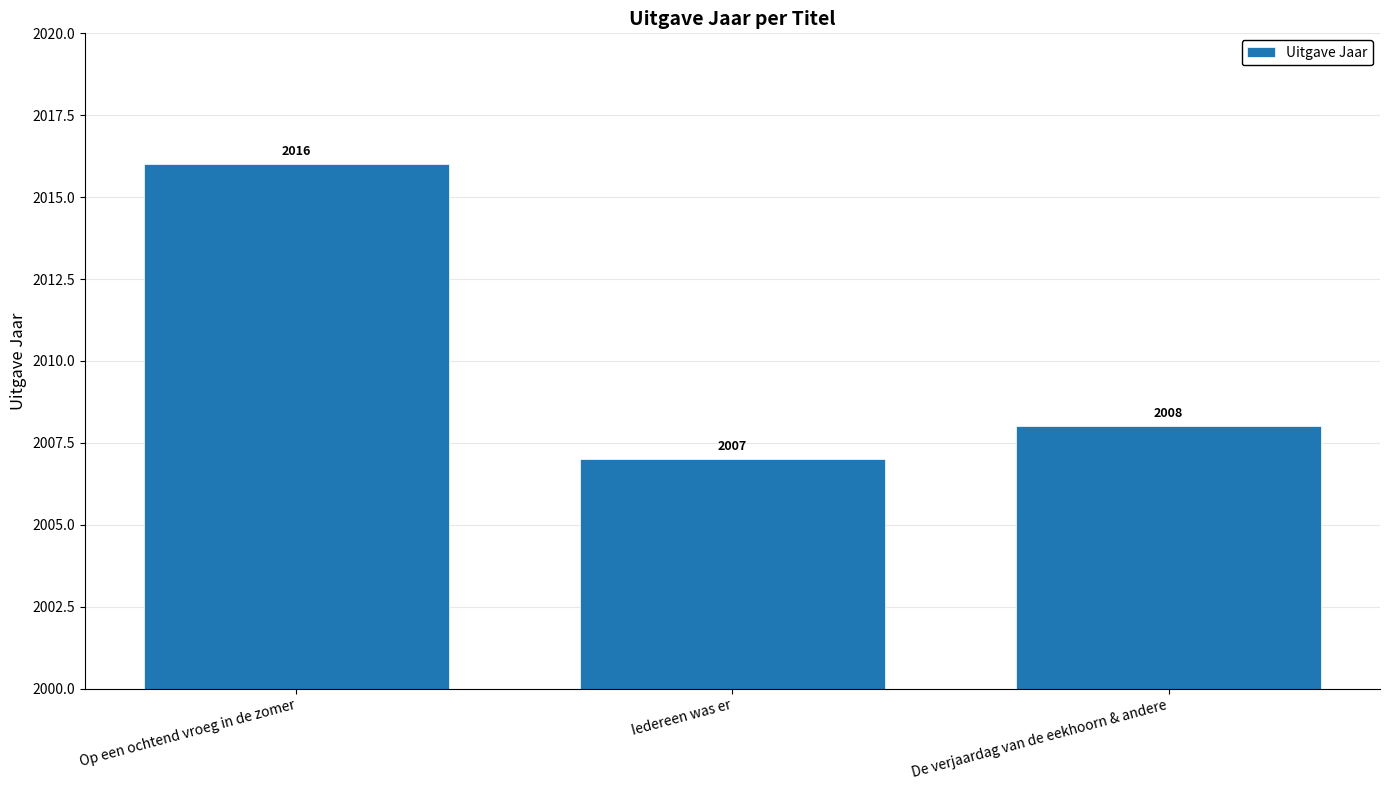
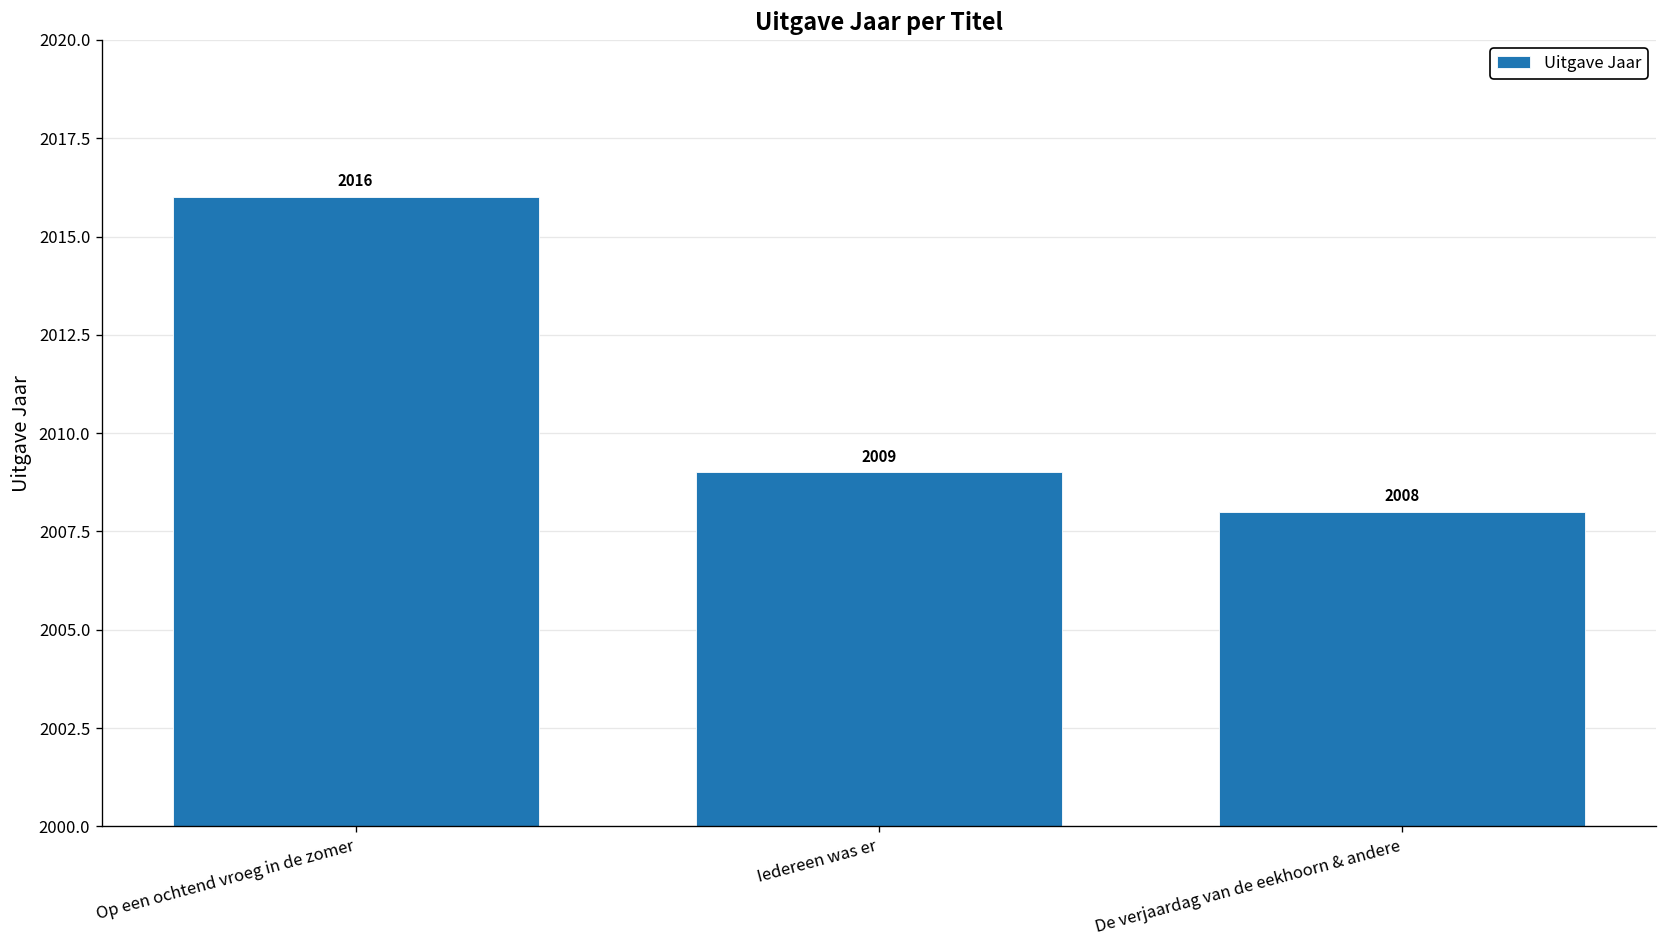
  {
    "Op een ochtend vroeg in de zomer": 2016,
-   "Iedereen was er": 2007,
+   "Iedereen was er": 2009,
    "De verjaardag van de eekhoorn & andere": 2008
  }
